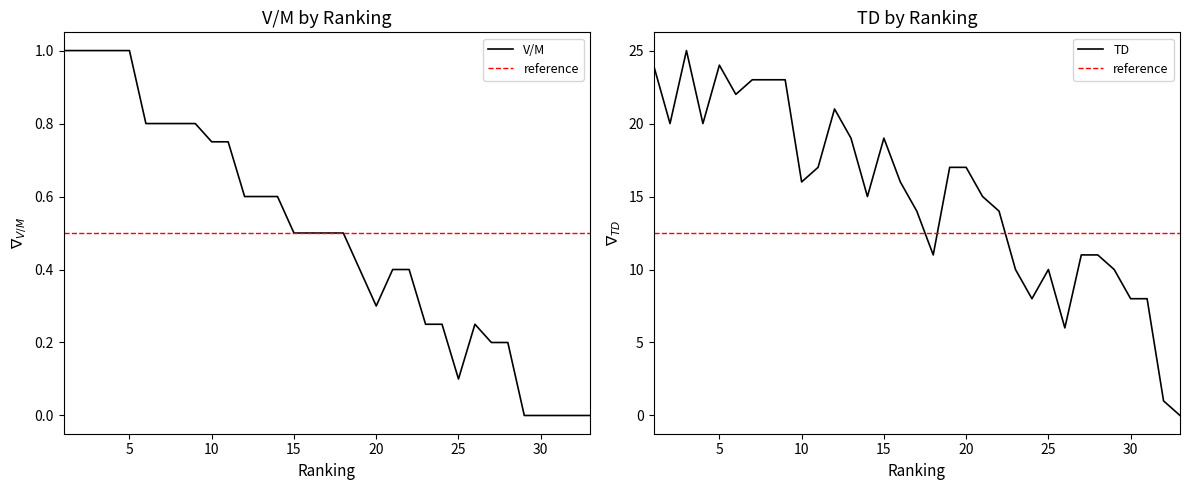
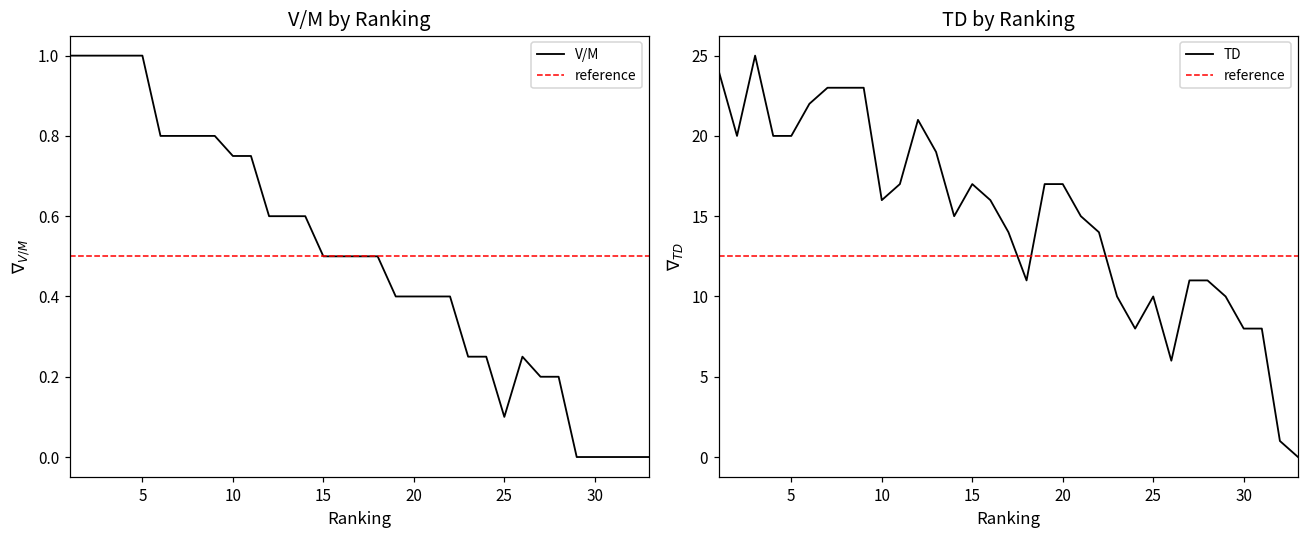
  {
    "V/M by Ranking": {
      "V/M": {
        "5": 1.0,
        "10": 0.75,
-       "20": 0.3,
+       "20": 0.4,
        "25": 0.1,
        "30": 0.0
      },
      "reference": {
        "5": 0.5,
        "10": 0.5,
        "20": 0.5,
        "25": 0.5,
        "30": 0.5
      }
    },
    "TD by Ranking": {
      "TD": {
-       "5": 24,
+       "5": 20,
        "10": 16,
-       "15": 19,
+       "15": 17,
        "20": 17,
        "25": 10,
        "30": 8
      },
      "reference": {
        "5": 12.5,
        "10": 12.5,
        "15": 12.5,
        "20": 12.5,
        "25": 12.5,
        "30": 12.5
      }
    }
  }
